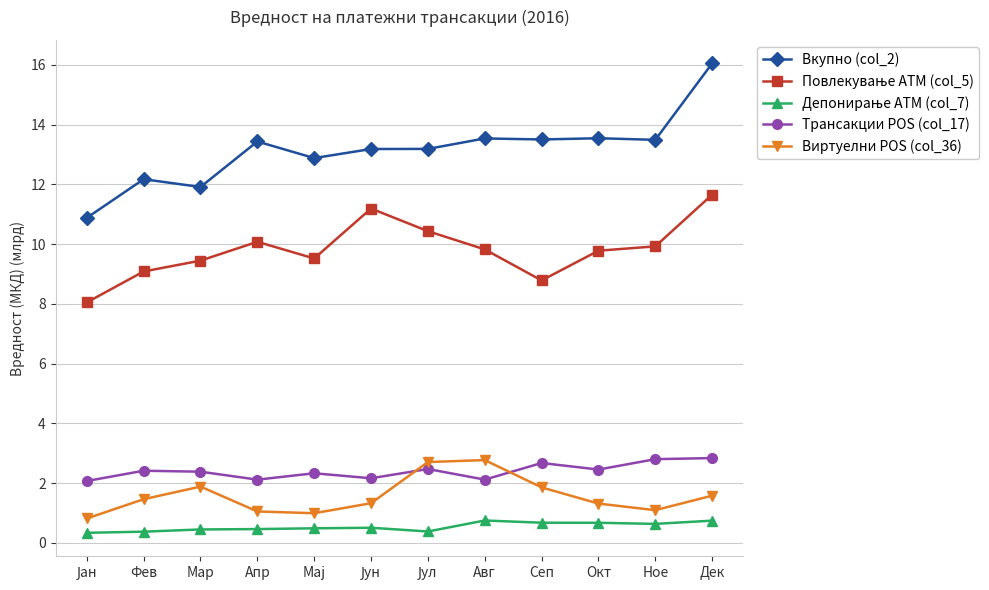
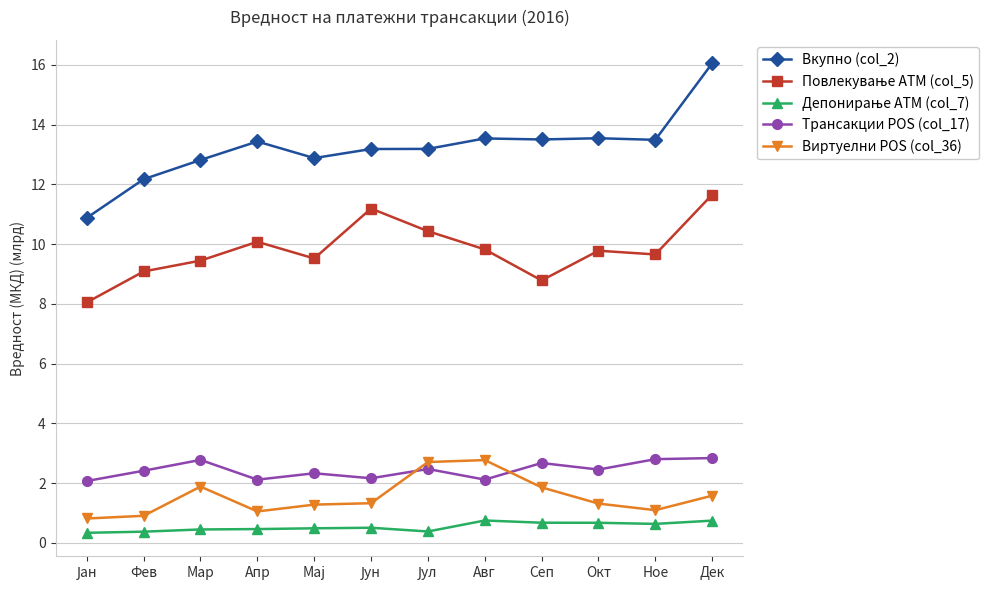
  {
    "Вкупно (col_2)": {
      "Јан": 10.9,
      "Фев": 12.2,
-     "Мар": 11.9,
+     "Мар": 12.8,
      "Апр": 13.4,
      "Мај": 12.9,
      "Јун": 13.2,
      "Јул": 13.2,
      "Авг": 13.5,
      "Сеп": 13.5,
      "Окт": 13.5,
      "Ное": 13.5,
      "Дек": 16.1
    },
    "Повлекување ATM (col_5)": {
      "Јан": 8.0,
      "Фев": 9.1,
      "Мар": 9.4,
      "Апр": 10.1,
      "Мај": 9.5,
      "Јун": 11.2,
      "Јул": 10.4,
      "Авг": 9.8,
      "Сеп": 8.8,
      "Окт": 9.8,
-     "Ное": 9.9,
+     "Ное": 9.7,
      "Дек": 11.7
    },
    "Депонирање ATM (col_7)": {
      "Јан": 0.3,
      "Фев": 0.4,
      "Мар": 0.4,
      "Апр": 0.5,
      "Мај": 0.5,
      "Јун": 0.5,
      "Јул": 0.4,
      "Авг": 0.7,
      "Сеп": 0.7,
      "Окт": 0.7,
      "Ное": 0.6,
      "Дек": 0.7
    },
    "Трансакции POS (col_17)": {
      "Јан": 2.1,
      "Фев": 2.4,
-     "Мар": 2.4,
+     "Мар": 2.8,
      "Апр": 2.1,
      "Мај": 2.3,
      "Јун": 2.2,
      "Јул": 2.5,
      "Авг": 2.1,
      "Сеп": 2.7,
      "Окт": 2.5,
      "Ное": 2.8,
      "Дек": 2.8
    },
    "Виртуелни POS (col_36)": {
      "Јан": 0.8,
-     "Фев": 1.5,
+     "Фев": 0.9,
      "Мар": 1.9,
      "Апр": 1.1,
-     "Мај": 1.0,
+     "Мај": 1.3,
      "Јун": 1.3,
      "Јул": 2.7,
      "Авг": 2.8,
      "Сеп": 1.9,
      "Окт": 1.3,
      "Ное": 1.1,
      "Дек": 1.6
    }
  }
